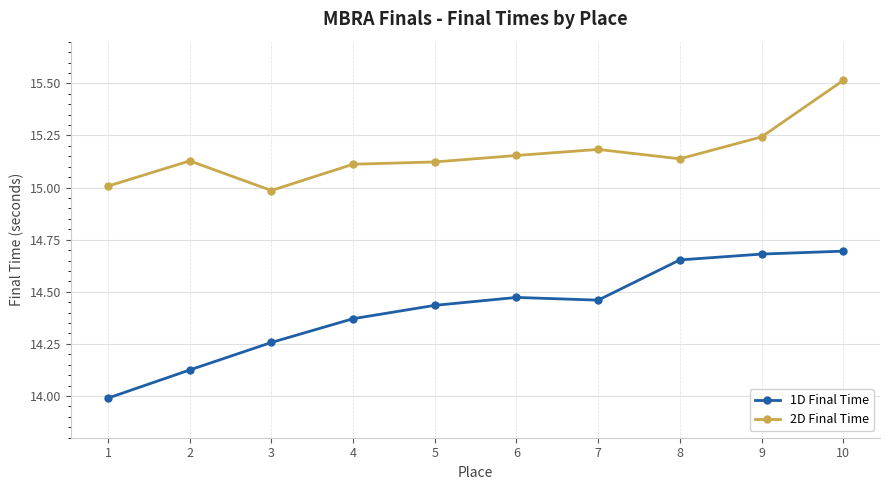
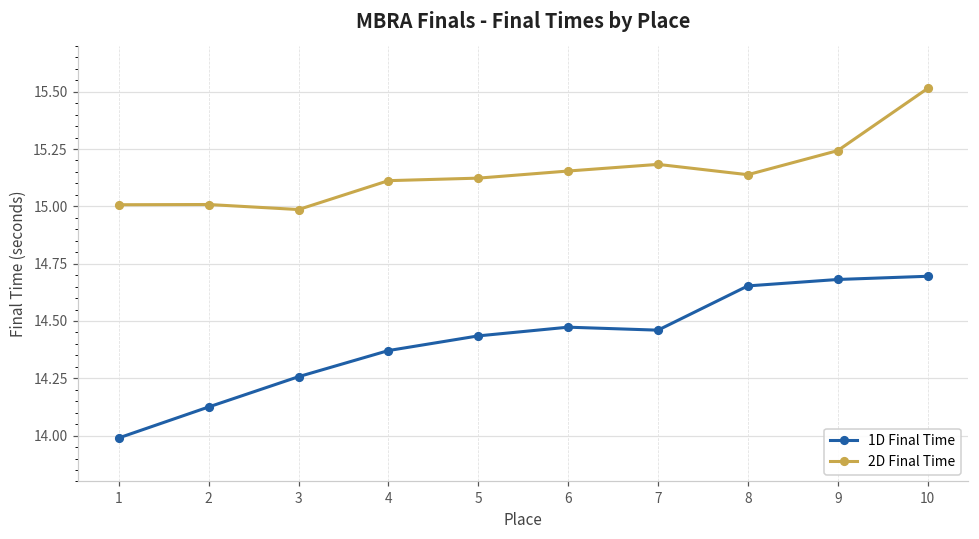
  {
    "1D Final Time": {
      "1": 13.99,
      "2": 14.13,
      "3": 14.26,
      "4": 14.37,
      "5": 14.44,
      "6": 14.47,
      "7": 14.46,
      "8": 14.65,
      "9": 14.68,
      "10": 14.70
    },
    "2D Final Time": {
      "1": 15.01,
-     "2": 15.13,
+     "2": 15.01,
      "3": 14.99,
      "4": 15.11,
      "5": 15.12,
      "6": 15.15,
      "7": 15.18,
      "8": 15.14,
      "9": 15.24,
      "10": 15.51
    }
  }
